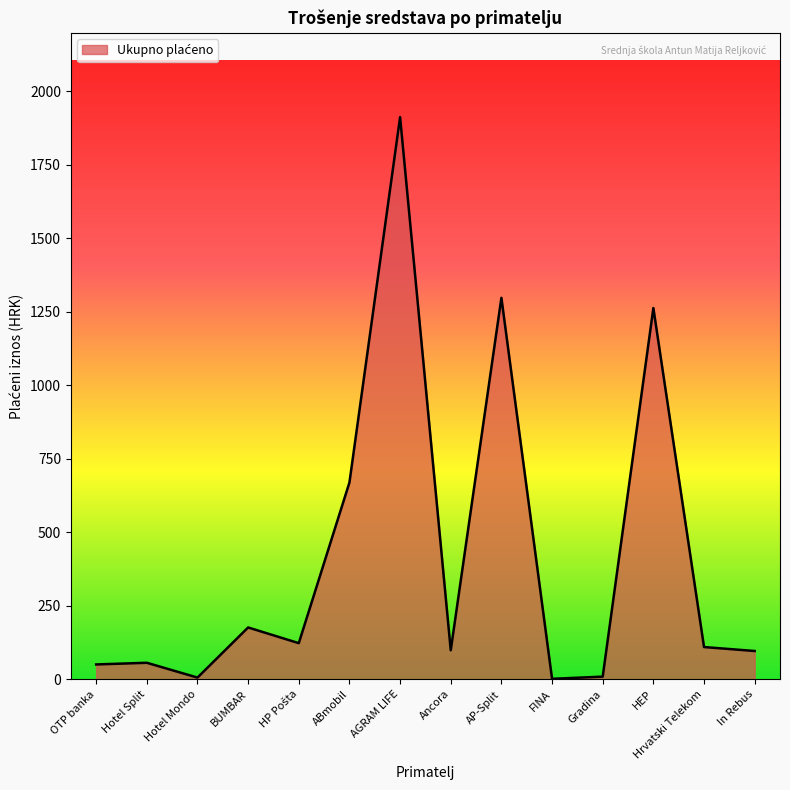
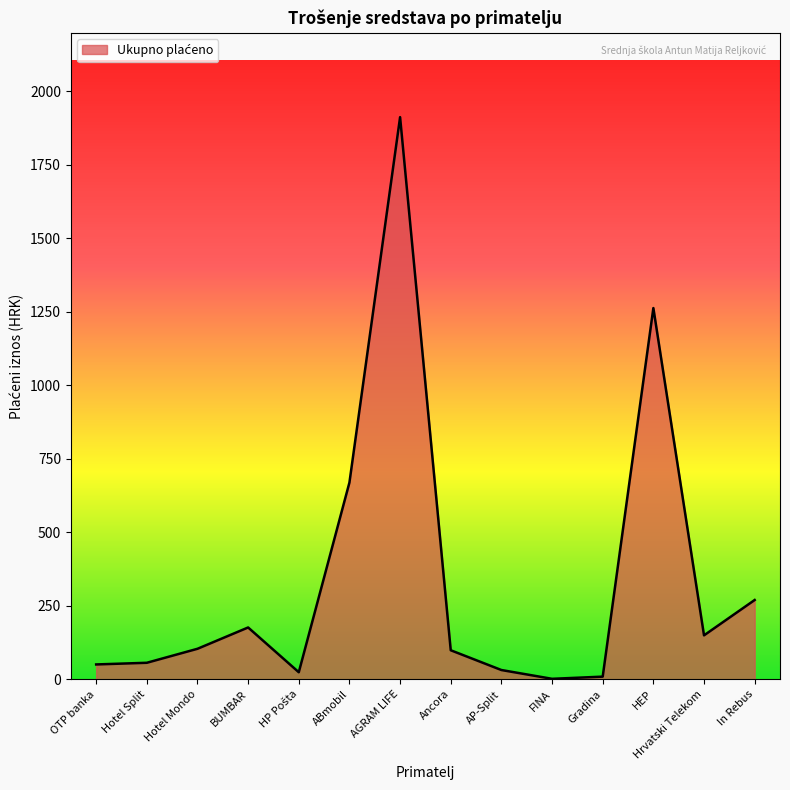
  {
    "OTP banka": 50,
    "Hotel Split": 60,
-   "Hotel Mondo": 10,
+   "Hotel Mondo": 100,
    "BUMBAR": 180,
-   "HP Pošta": 120,
+   "HP Pošta": 20,
    "ABmobil": 670,
    "AGRAM LIFE": 1910,
    "Ancora": 100,
-   "AP-Split": 1300,
+   "AP-Split": 30,
    "FINA": 0,
    "Gradina": 10,
    "HEP": 1260,
-   "Hrvatski Telekom": 110,
-   "In Rebus": 100
+   "Hrvatski Telekom": 150,
+   "In Rebus": 270
  }
